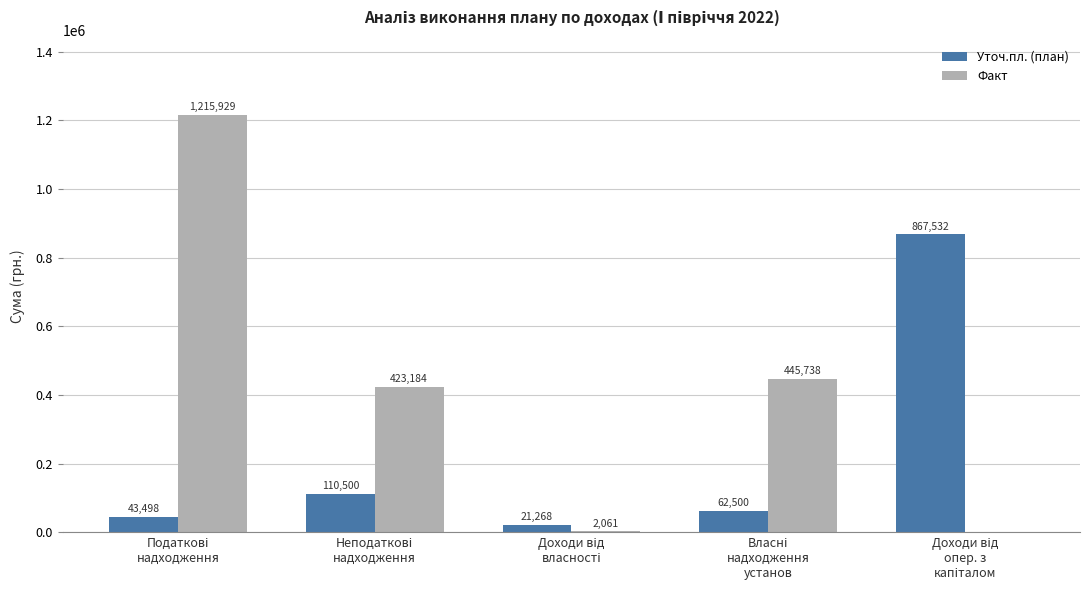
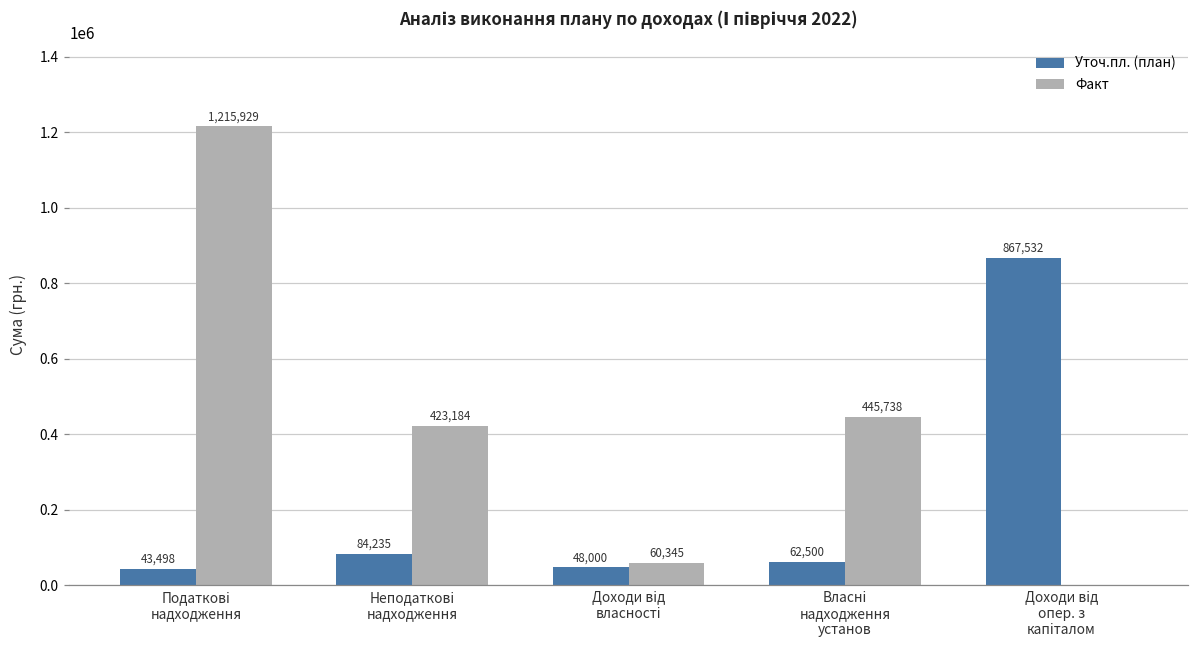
  {
    "Уточ.пл. (план)": {
      "Податкові надходження": "43,498",
-     "Неподаткові надходження": "110,500",
-     "Доходи від власності": "21,268",
+     "Неподаткові надходження": "84,235",
+     "Доходи від власності": "48,000",
      "Власні надходження установ": "62,500",
      "Доходи від опер. з капіталом": "867,532"
    },
    "Факт": {
      "Податкові надходження": "1,215,929",
      "Неподаткові надходження": "423,184",
-     "Доходи від власності": "2,061",
+     "Доходи від власності": "60,345",
      "Власні надходження установ": "445,738"
    }
  }
